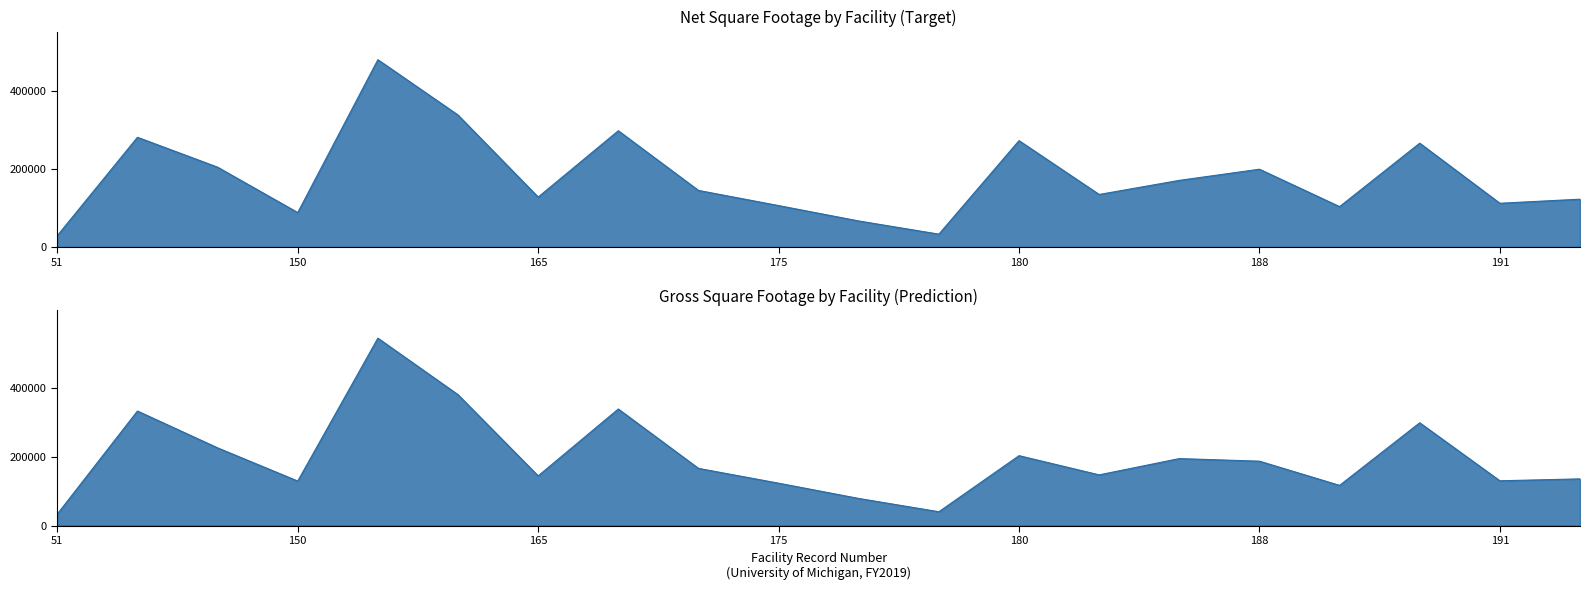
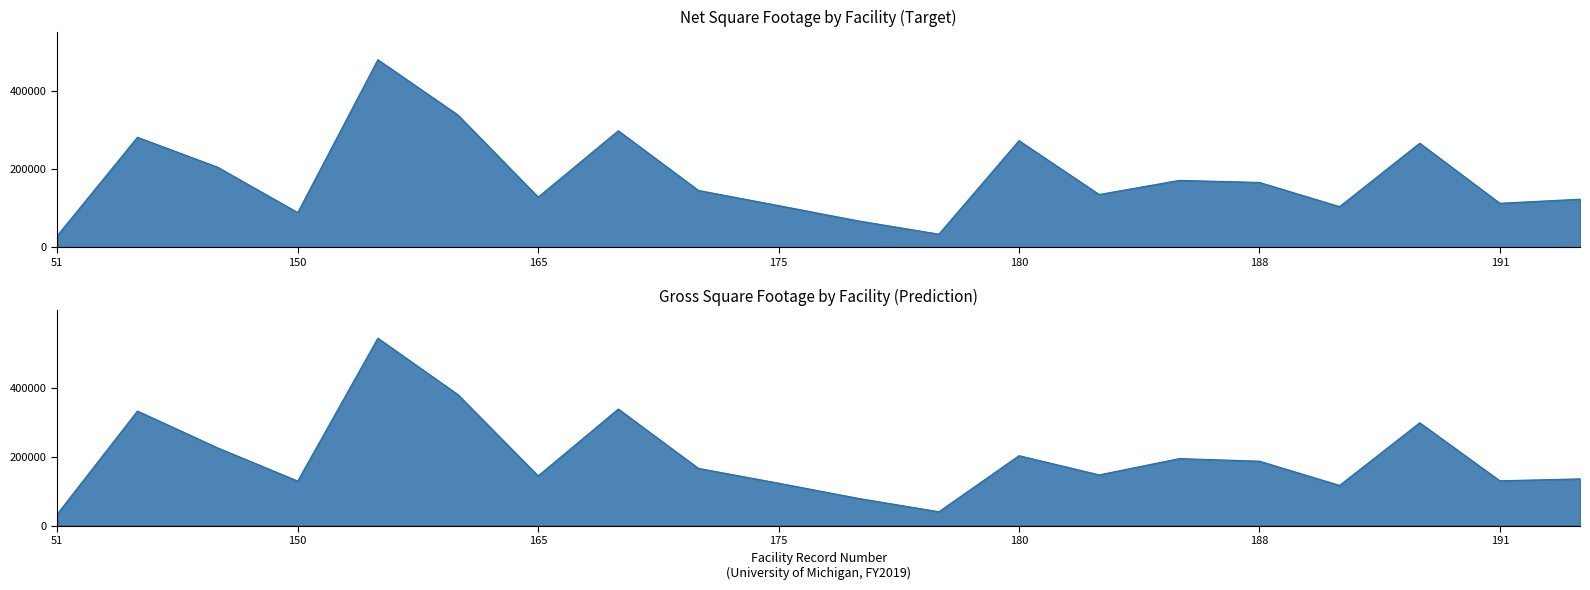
  {
    "Net Square Footage by Facility (Target)": {
      "51": 30000,
      "150": 90000,
      "165": 130000,
      "175": 110000,
      "180": 270000,
-     "188": 200000,
+     "188": 170000,
      "191": 110000
    },
    "Gross Square Footage by Facility (Prediction)": {
      "51": 30000,
      "150": 130000,
      "165": 140000,
      "175": 120000,
      "180": 200000,
      "188": 190000,
      "191": 130000
    }
  }
